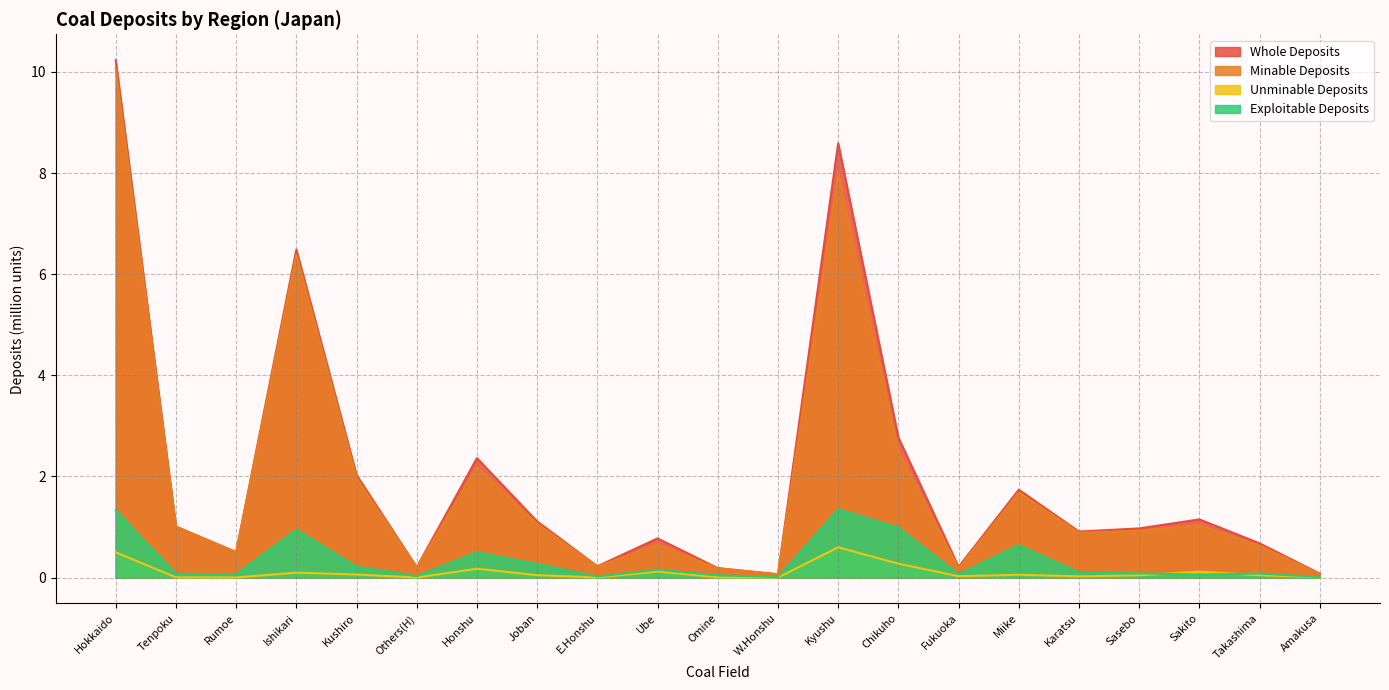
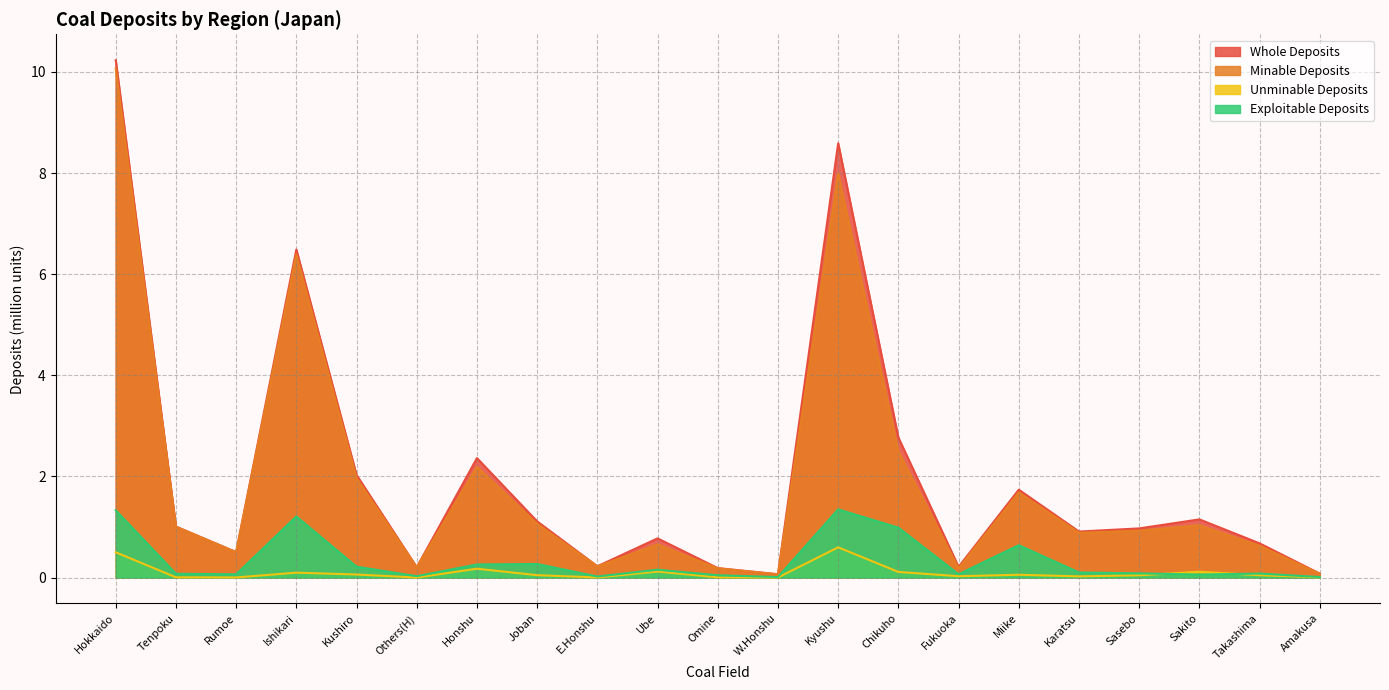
  {
    "Unminable Deposits": {
      "Hokkaido": 0.5,
      "Tenpoku": 0.0,
      "Rumoe": 0.0,
      "Ishikari": 0.1,
      "Kushiro": 0.1,
      "Honshu": 0.2,
      "Joban": 0.0,
      "Kyushu": 0.6,
-     "Chikuho": 0.3,
+     "Chikuho": 0.1,
      "Miike": 0.1,
      "Karatsu": 0.0,
      "Sakito": 0.1
    },
    "Exploitable Deposits": {
      "Hokkaido": 1.3,
      "Tenpoku": 0.1,
      "Rumoe": 0.1,
-     "Ishikari": 0.9,
+     "Ishikari": 1.2,
      "Kushiro": 0.2,
-     "Honshu": 0.5,
+     "Honshu": 0.3,
      "Joban": 0.3,
      "Kyushu": 1.3,
      "Chikuho": 1.0,
      "Miike": 0.6,
      "Karatsu": 0.1,
      "Sakito": 0.1
    }
  }
